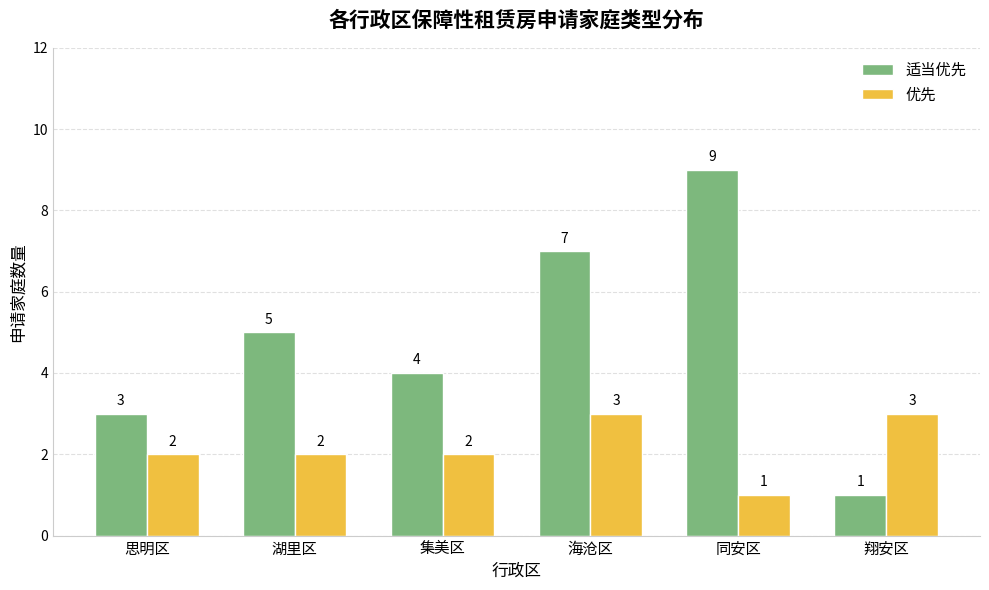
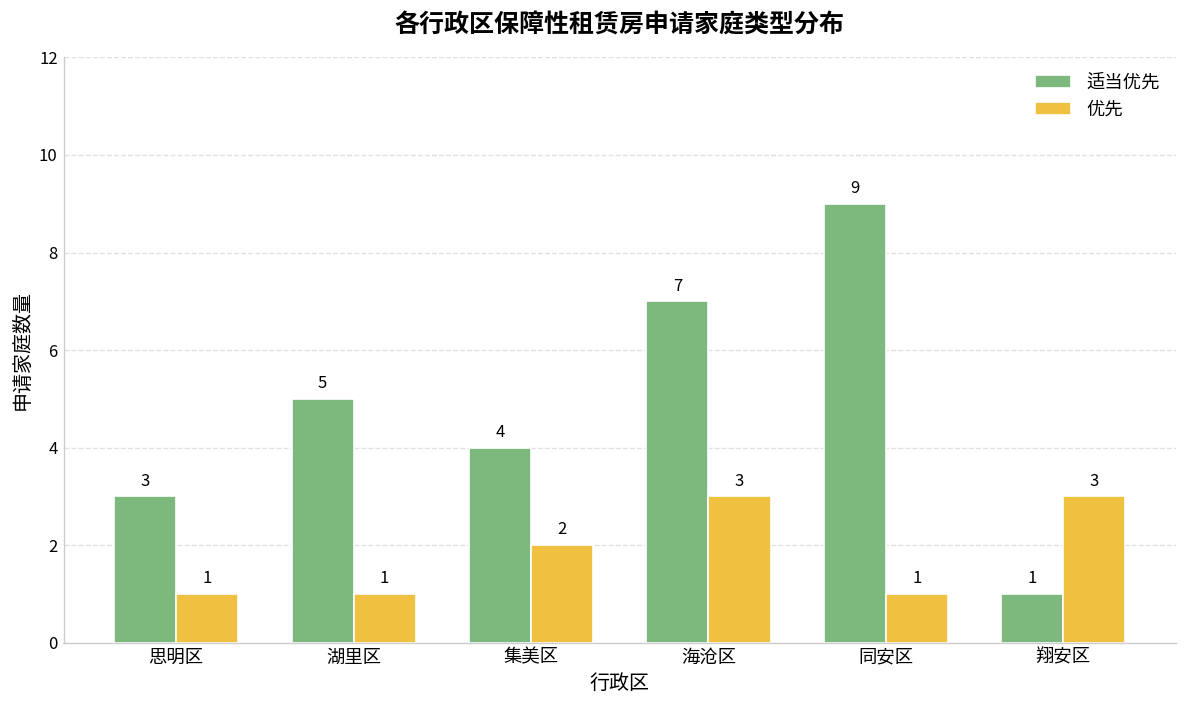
  {
    "适当优先": {
      "思明区": 3,
      "湖里区": 5,
      "集美区": 4,
      "海沧区": 7,
      "同安区": 9,
      "翔安区": 1
    },
    "优先": {
-     "思明区": 2,
-     "湖里区": 2,
+     "思明区": 1,
+     "湖里区": 1,
      "集美区": 2,
      "海沧区": 3,
      "同安区": 1,
      "翔安区": 3
    }
  }
